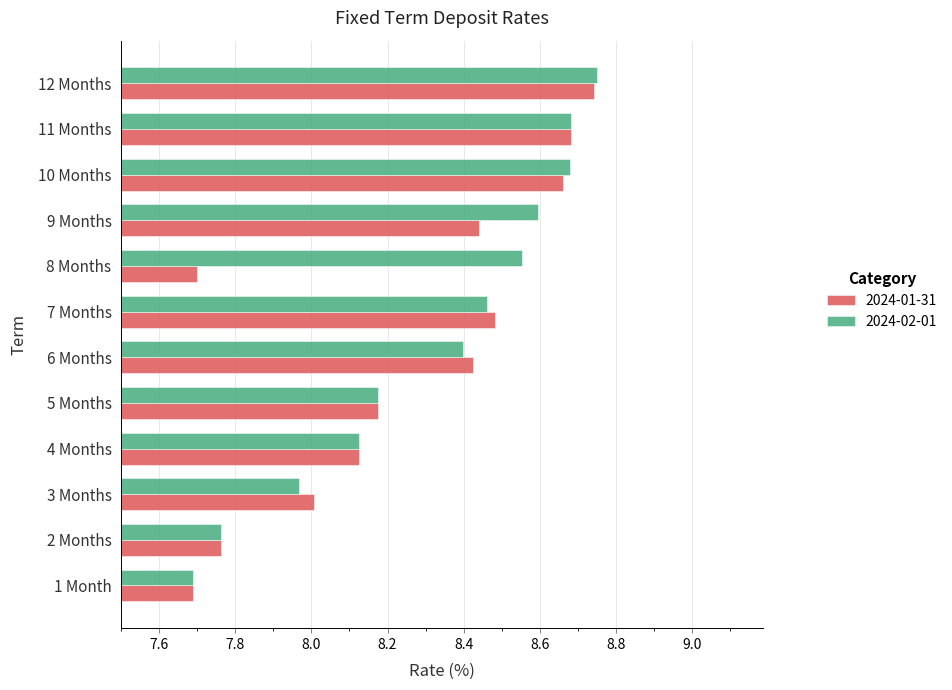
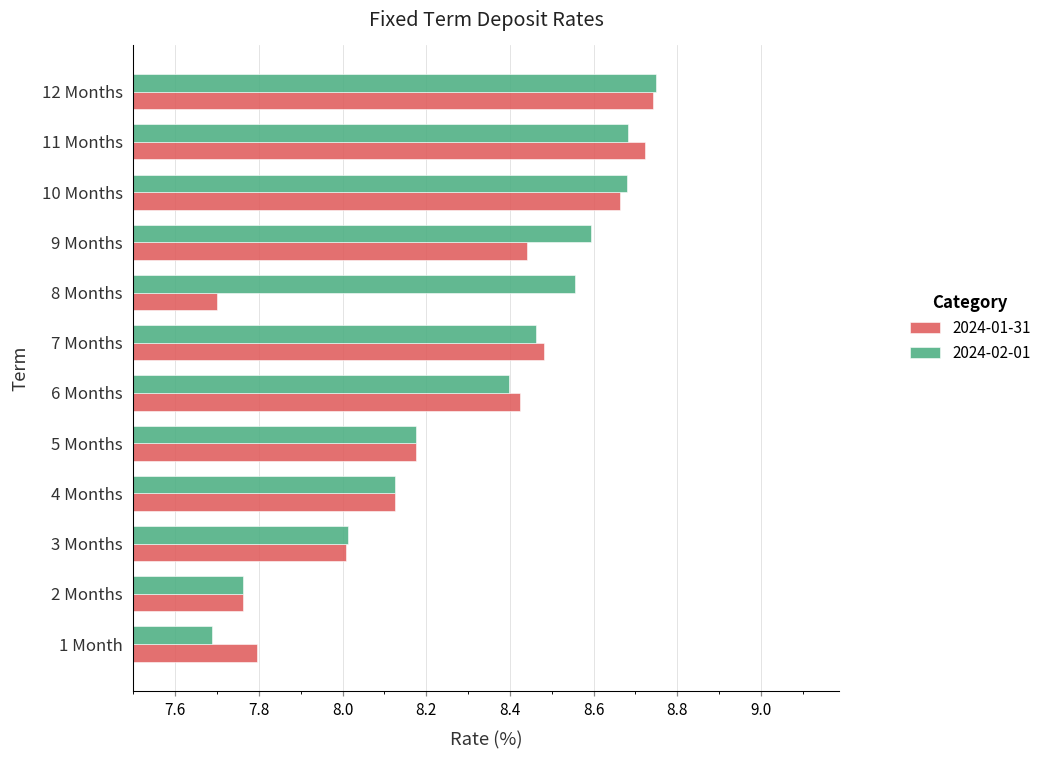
  {
    "2024-01-31": {
      "12 Months": 8.74,
-     "11 Months": 8.68,
+     "11 Months": 8.72,
      "10 Months": 8.66,
      "9 Months": 8.44,
      "8 Months": 7.70,
      "7 Months": 8.48,
      "6 Months": 8.43,
      "5 Months": 8.18,
      "4 Months": 8.13,
      "3 Months": 8.01,
      "2 Months": 7.76,
-     "1 Month": 7.69
+     "1 Month": 7.80
    },
    "2024-02-01": {
      "12 Months": 8.75,
      "11 Months": 8.68,
      "10 Months": 8.68,
      "9 Months": 8.60,
      "8 Months": 8.56,
      "7 Months": 8.46,
      "6 Months": 8.40,
      "5 Months": 8.18,
      "4 Months": 8.13,
-     "3 Months": 7.97,
+     "3 Months": 8.01,
      "2 Months": 7.76,
      "1 Month": 7.69
    }
  }
